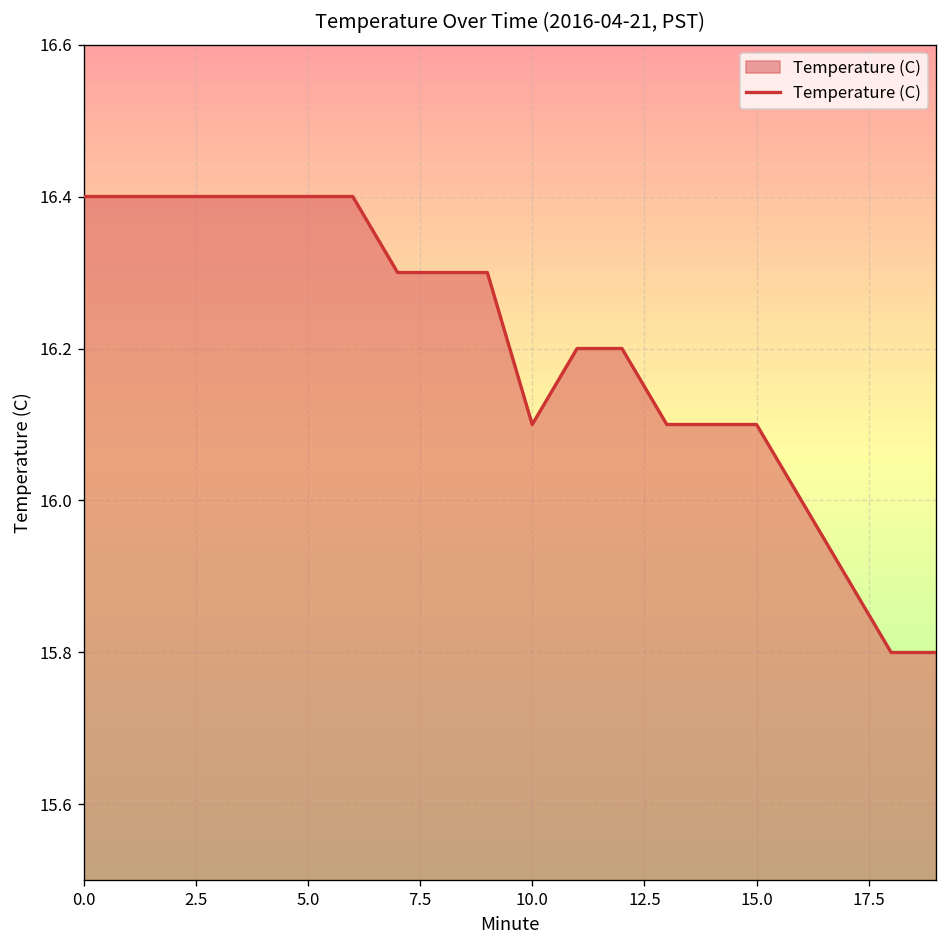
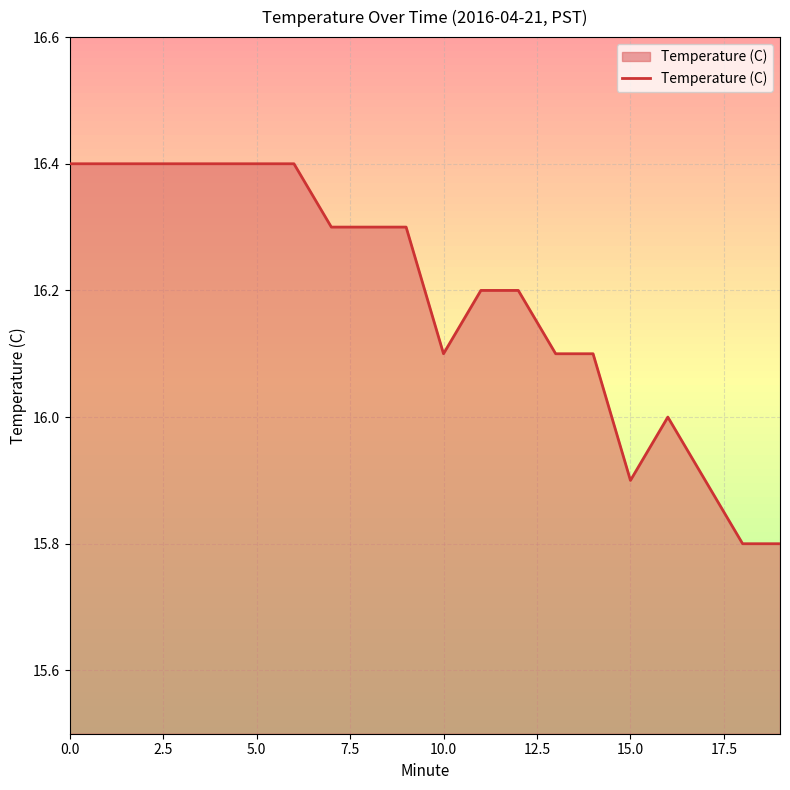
  {
    "0.0": 16.4,
    "5.0": 16.4,
    "10.0": 16.1,
-   "15.0": 16.1
+   "15.0": 15.9
  }
